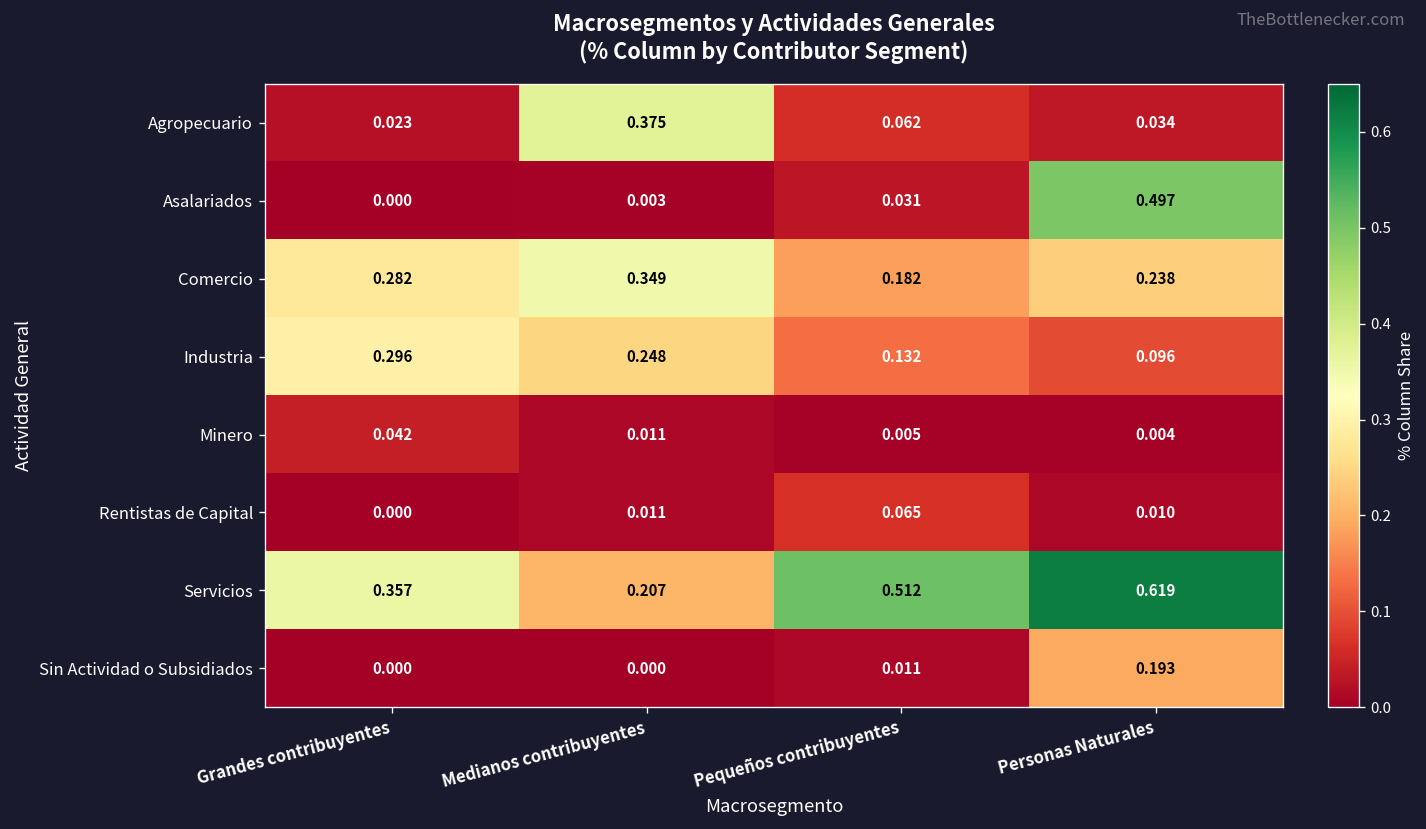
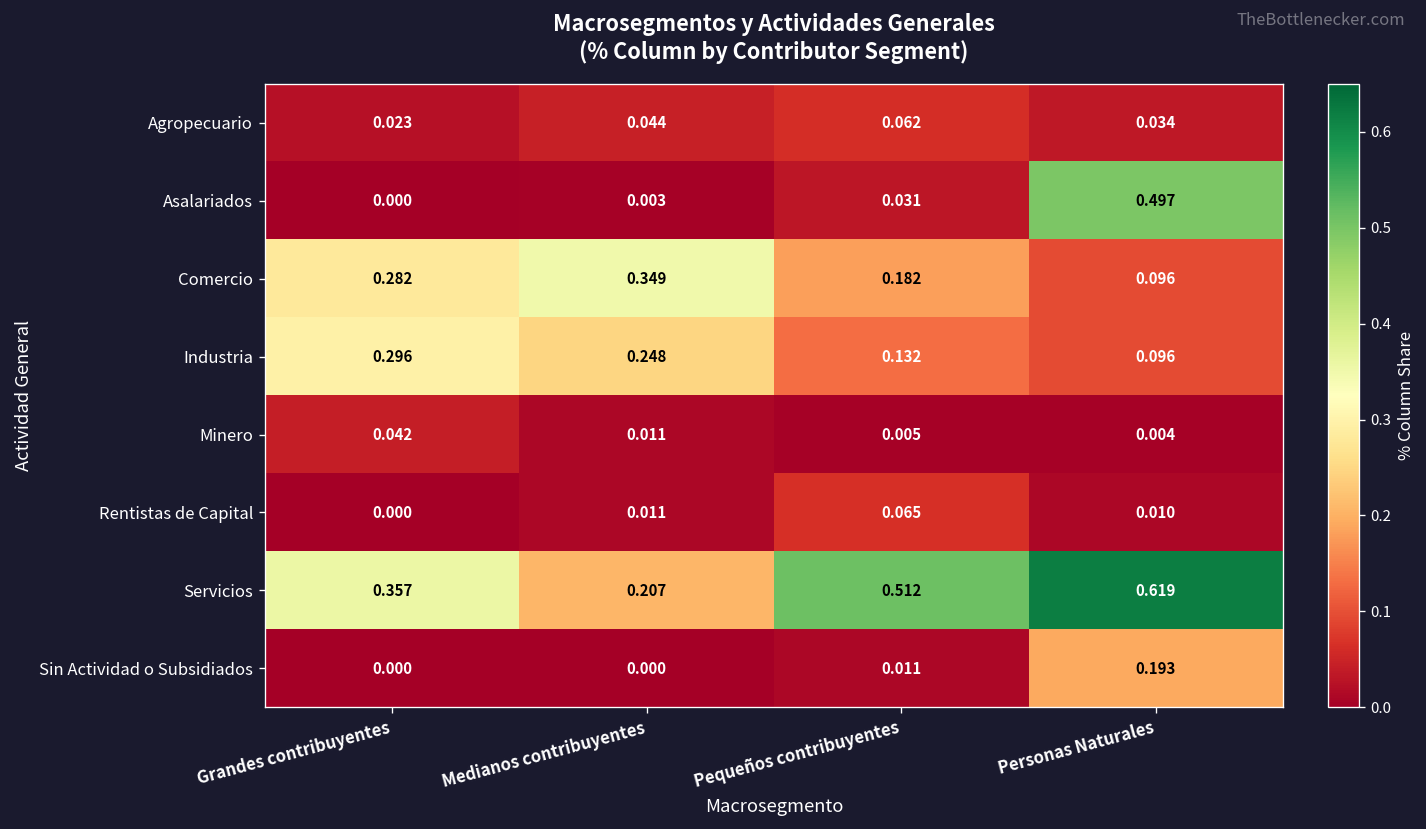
  {
    "Agropecuario": {
      "Grandes contribuyentes": 0.023,
-     "Medianos contribuyentes": 0.375,
+     "Medianos contribuyentes": 0.044,
      "Pequeños contribuyentes": 0.062,
      "Personas Naturales": 0.034
    },
    "Asalariados": {
      "Grandes contribuyentes": 0.000,
      "Medianos contribuyentes": 0.003,
      "Pequeños contribuyentes": 0.031,
      "Personas Naturales": 0.497
    },
    "Comercio": {
      "Grandes contribuyentes": 0.282,
      "Medianos contribuyentes": 0.349,
      "Pequeños contribuyentes": 0.182,
-     "Personas Naturales": 0.238
+     "Personas Naturales": 0.096
    },
    "Industria": {
      "Grandes contribuyentes": 0.296,
      "Medianos contribuyentes": 0.248,
      "Pequeños contribuyentes": 0.132,
      "Personas Naturales": 0.096
    },
    "Minero": {
      "Grandes contribuyentes": 0.042,
      "Medianos contribuyentes": 0.011,
      "Pequeños contribuyentes": 0.005,
      "Personas Naturales": 0.004
    },
    "Rentistas de Capital": {
      "Grandes contribuyentes": 0.000,
      "Medianos contribuyentes": 0.011,
      "Pequeños contribuyentes": 0.065,
      "Personas Naturales": 0.010
    },
    "Servicios": {
      "Grandes contribuyentes": 0.357,
      "Medianos contribuyentes": 0.207,
      "Pequeños contribuyentes": 0.512,
      "Personas Naturales": 0.619
    },
    "Sin Actividad o Subsidiados": {
      "Grandes contribuyentes": 0.000,
      "Medianos contribuyentes": 0.000,
      "Pequeños contribuyentes": 0.011,
      "Personas Naturales": 0.193
    }
  }
